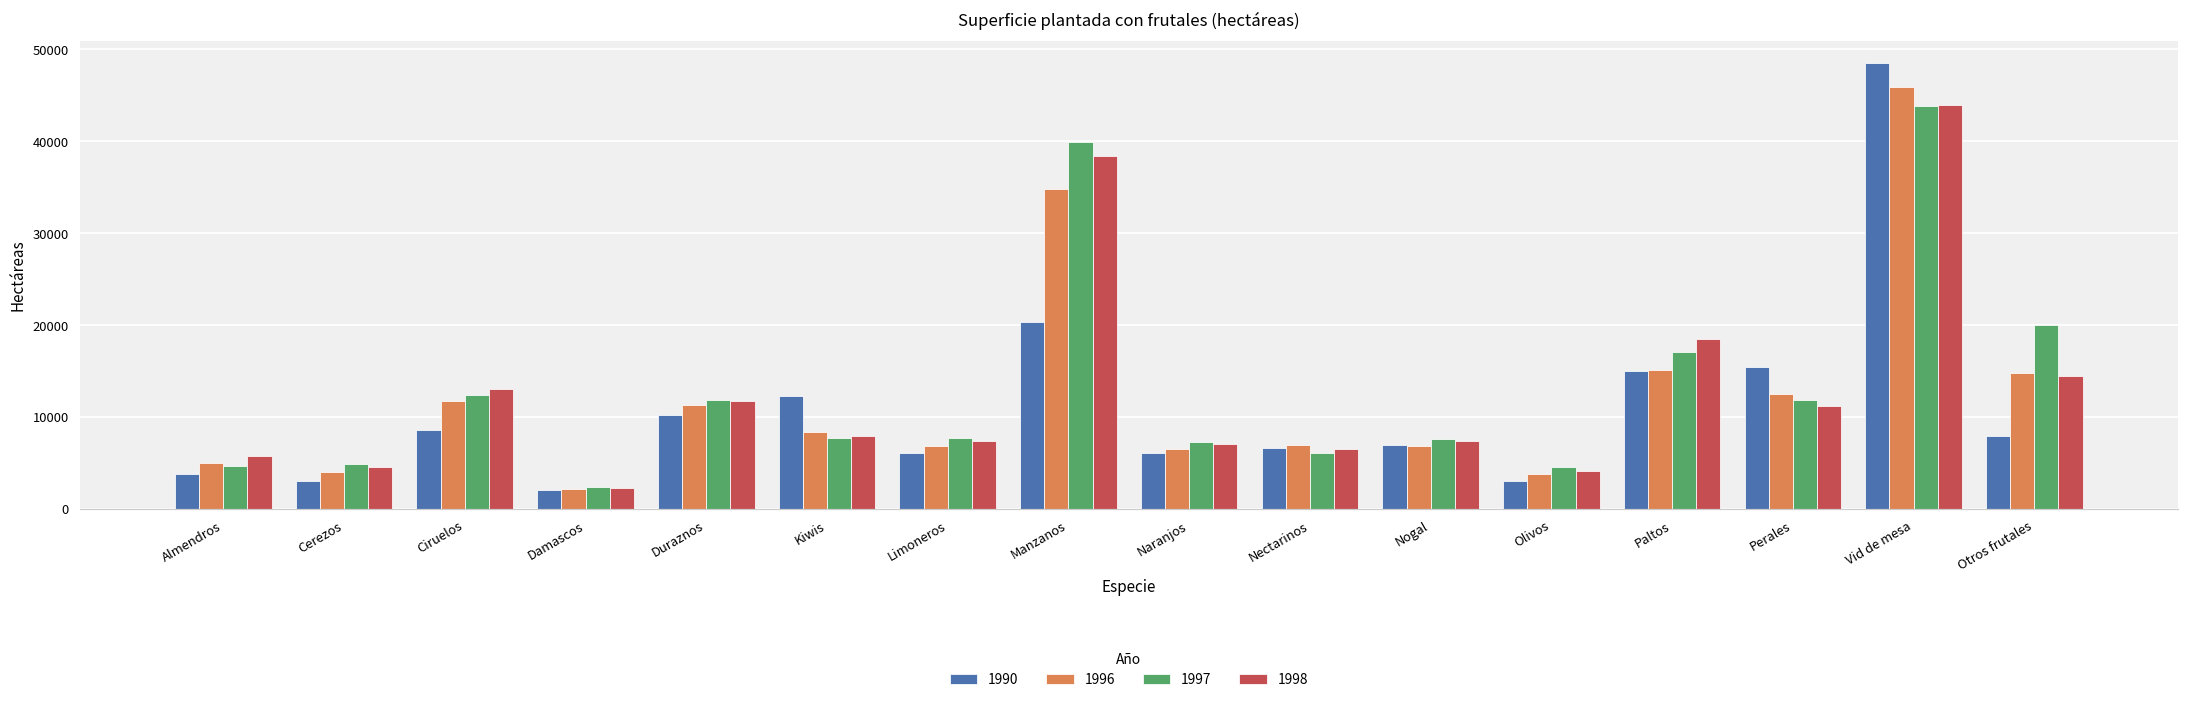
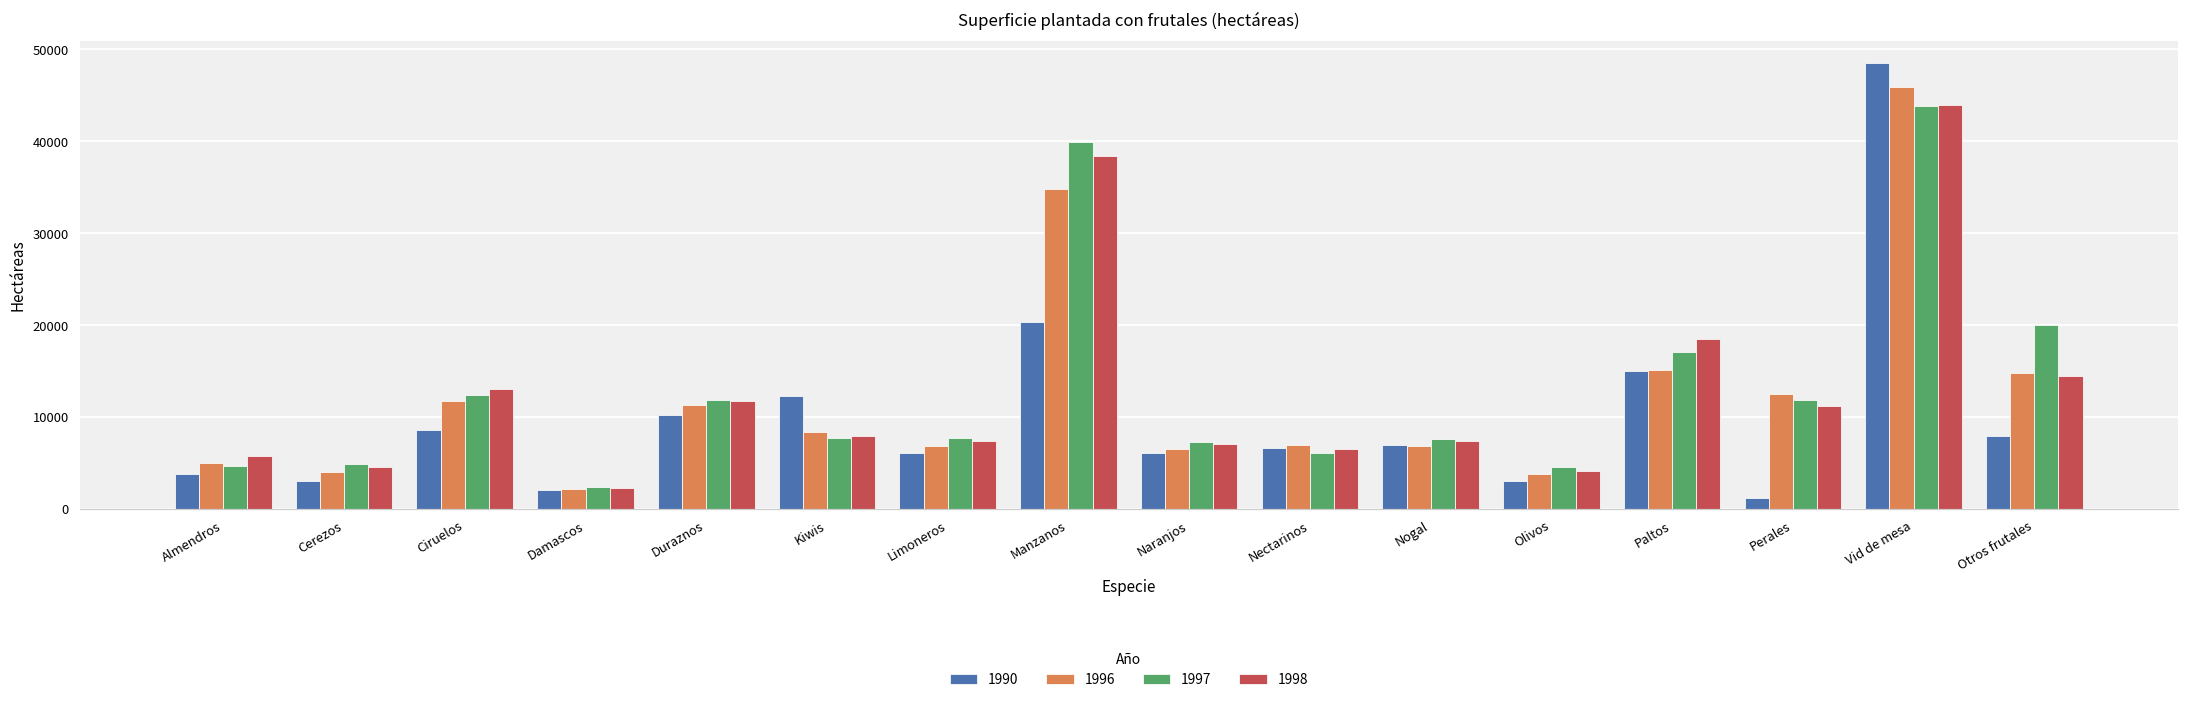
  {
    "1990": {
      "Almendros": 4000,
      "Cerezos": 3000,
      "Ciruelos": 9000,
      "Damascos": 2000,
      "Duraznos": 10000,
      "Kiwis": 12000,
      "Limoneros": 6000,
      "Manzanos": 20000,
      "Naranjos": 6000,
      "Nectarinos": 7000,
      "Nogal": 7000,
      "Olivos": 3000,
      "Paltos": 15000,
-     "Perales": 15000,
+     "Perales": 1000,
      "Vid de mesa": 48000,
      "Otros frutales": 8000
    },
    "1997": {
      "Almendros": 5000,
      "Cerezos": 5000,
      "Ciruelos": 12000,
      "Damascos": 2000,
      "Duraznos": 12000,
      "Kiwis": 8000,
      "Limoneros": 8000,
      "Manzanos": 40000,
      "Naranjos": 7000,
      "Nectarinos": 6000,
      "Nogal": 8000,
      "Olivos": 5000,
      "Paltos": 17000,
      "Perales": 12000,
      "Vid de mesa": 44000,
      "Otros frutales": 20000
    }
  }
